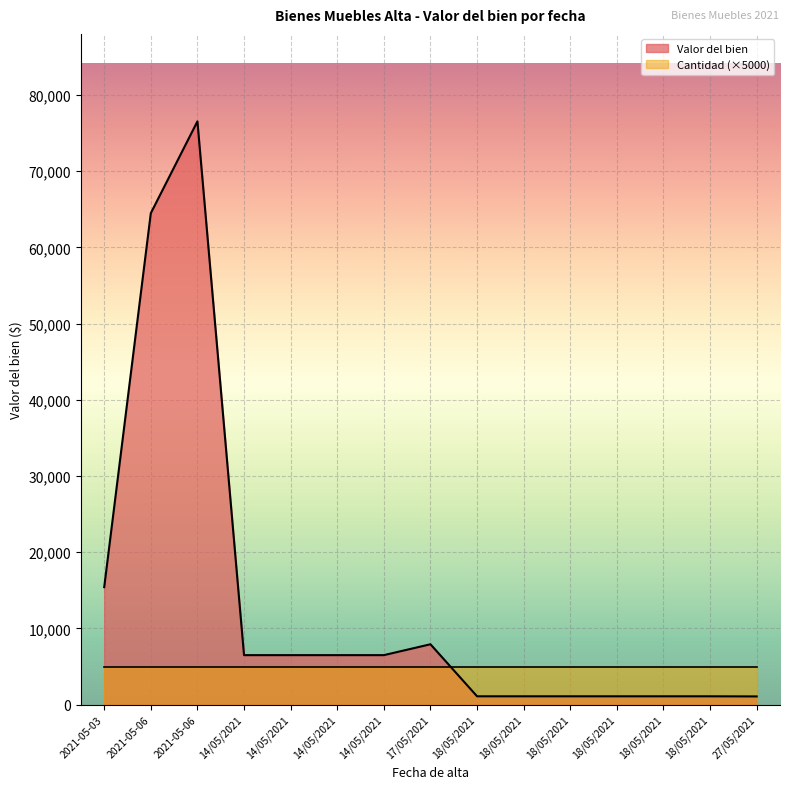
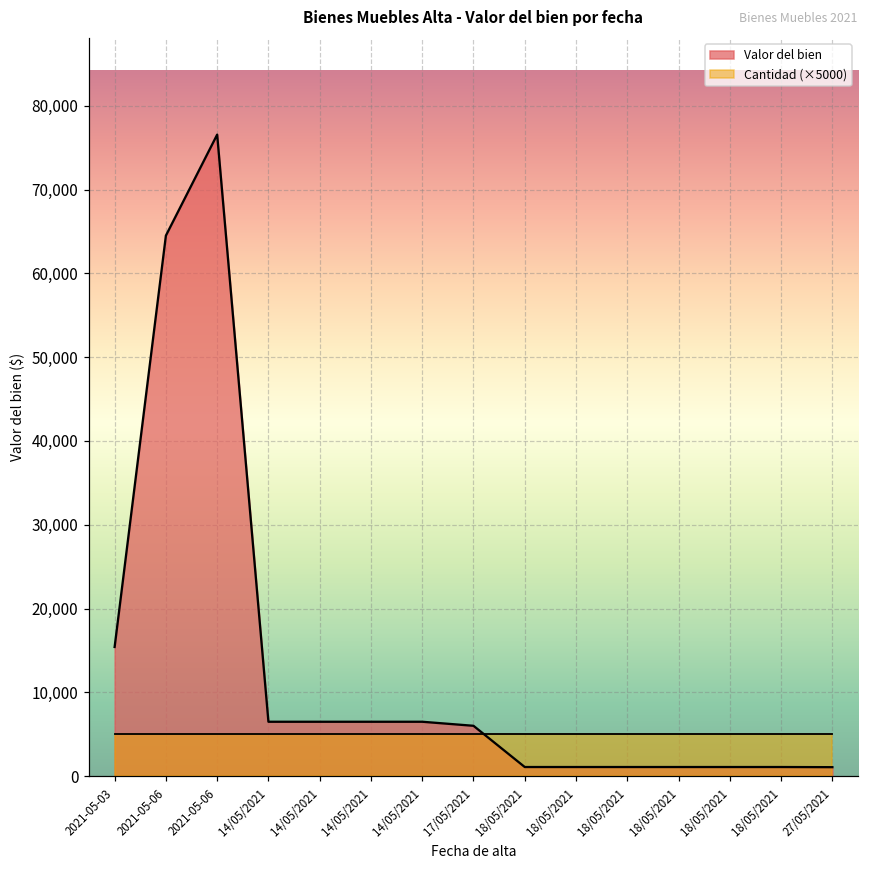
  {
    "Valor del bien": {
      "2021-05-03": "15,000",
-     "17/05/2021": "8,000",
+     "17/05/2021": "6,000",
      "27/05/2021": "1,000"
    },
    "Cantidad (×5000)": {
      "2021-05-03": "5,000",
      "17/05/2021": "5,000",
      "27/05/2021": "5,000"
    }
  }
